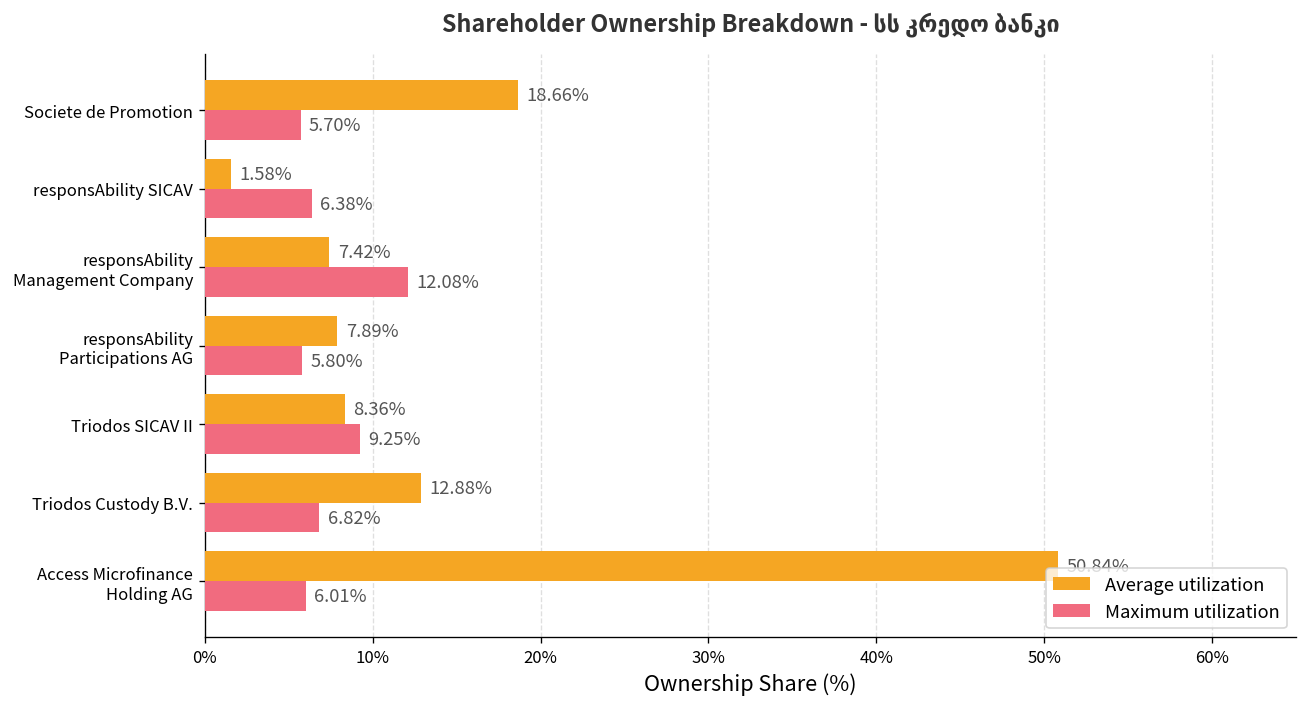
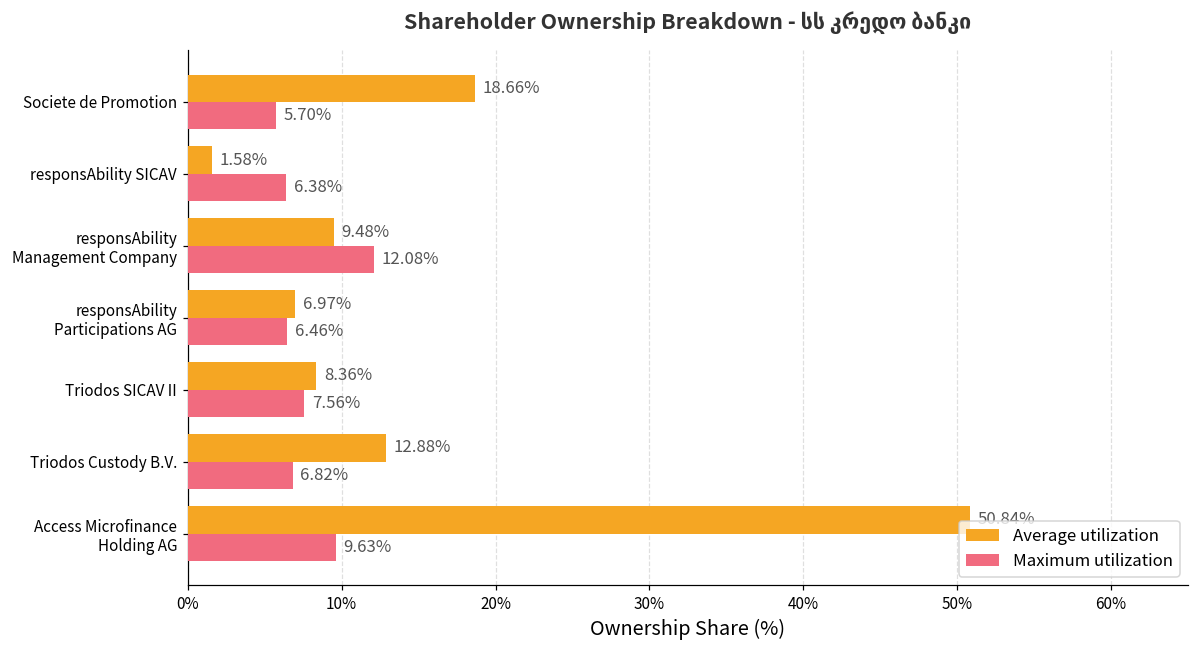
  {
    "Average utilization": {
      "Societe de Promotion": "18.66%",
      "responsAbility SICAV": "1.58%",
-     "responsAbility Management Company": "7.42%",
-     "responsAbility Participations AG": "7.89%",
+     "responsAbility Management Company": "9.48%",
+     "responsAbility Participations AG": "6.97%",
      "Triodos SICAV II": "8.36%",
      "Triodos Custody B.V.": "12.88%"
    },
    "Maximum utilization": {
      "Societe de Promotion": "5.70%",
      "responsAbility SICAV": "6.38%",
      "responsAbility Management Company": "12.08%",
-     "responsAbility Participations AG": "5.80%",
-     "Triodos SICAV II": "9.25%",
+     "responsAbility Participations AG": "6.46%",
+     "Triodos SICAV II": "7.56%",
      "Triodos Custody B.V.": "6.82%",
-     "Access Microfinance Holding AG": "6.01%"
+     "Access Microfinance Holding AG": "9.63%"
    }
  }
